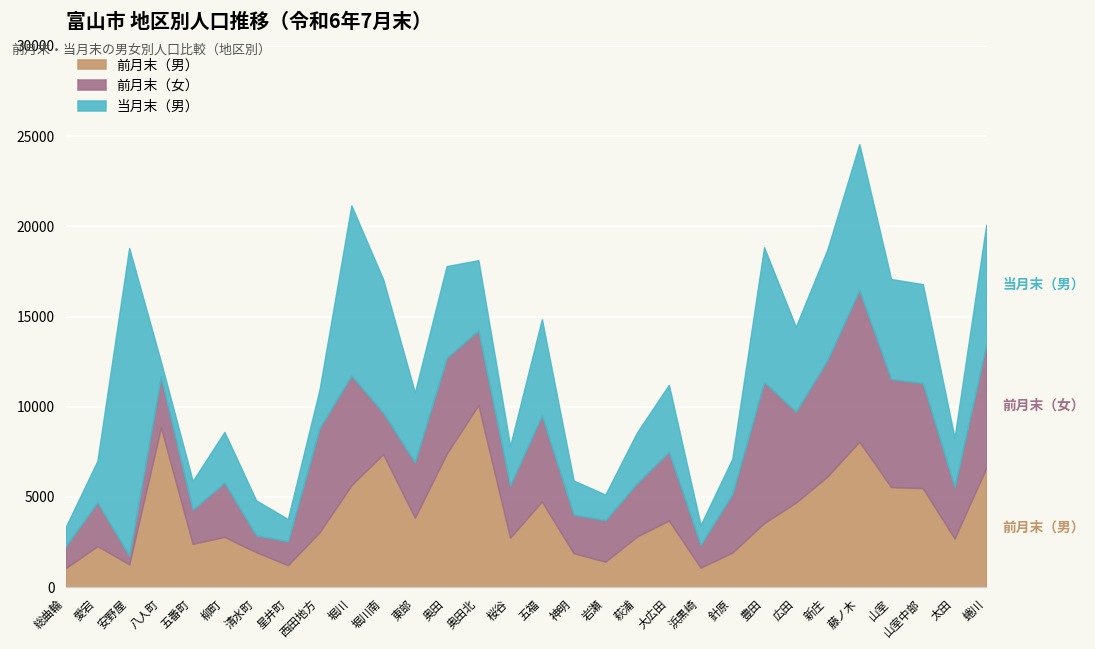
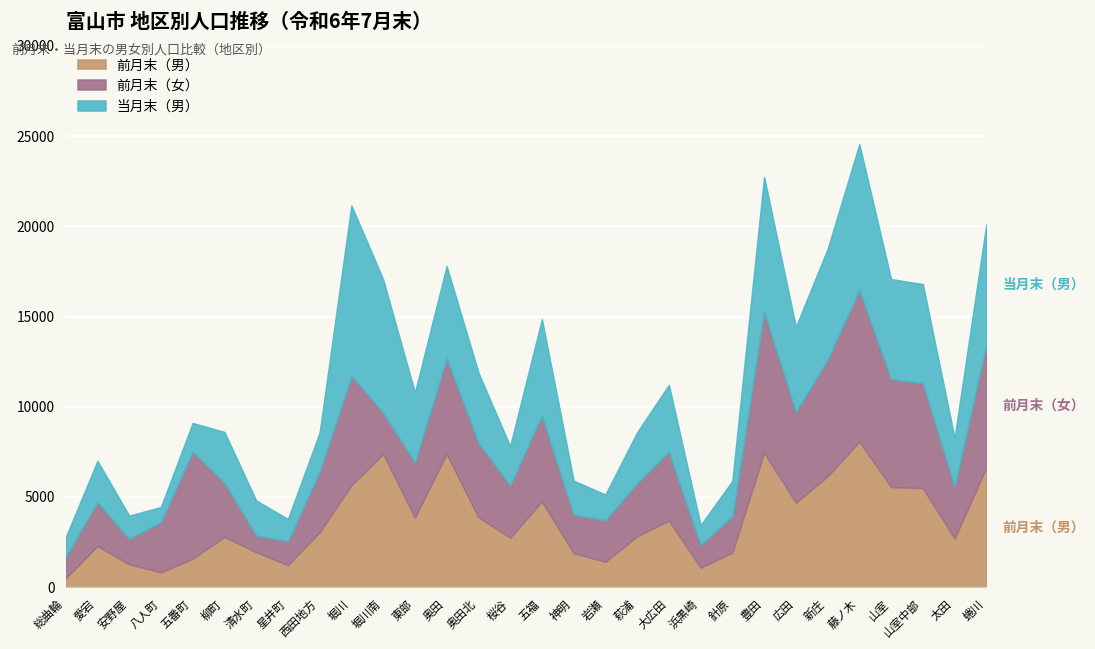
  {
    "前月末（男）": {
-     "総曲輪": 1100,
+     "総曲輪": 500,
      "愛宕": 2300,
      "安野屋": 1300,
-     "八人町": 8900,
-     "五番町": 2400,
+     "八人町": 800,
+     "五番町": 1600,
      "柳町": 2800,
      "清水町": 1900,
      "星井町": 1200,
      "西田地方": 3100,
      "堀川": 5700,
      "堀川南": 7400,
      "東部": 3900,
      "奥田": 7400,
-     "奥田北": 10100,
+     "奥田北": 3900,
      "桜谷": 2700,
      "五福": 4800,
      "神明": 1900,
      "岩瀬": 1400,
      "萩浦": 2800,
      "大広田": 3700,
      "浜黒崎": 1100,
      "針原": 1900,
-     "豊田": 3600,
+     "豊田": 7500,
      "広田": 4700,
      "新庄": 6100,
      "藤ノ木": 8100,
      "山室": 5600,
      "山室中部": 5500,
      "太田": 2700,
      "蜷川": 6600
    },
    "前月末（女）": {
      "総曲輪": 1200,
      "愛宕": 2400,
-     "安野屋": 500,
+     "安野屋": 1400,
      "八人町": 2800,
-     "五番町": 1900,
+     "五番町": 5900,
      "柳町": 3000,
      "清水町": 900,
      "星井町": 1300,
-     "西田地方": 5800,
+     "西田地方": 3400,
      "堀川": 6100,
      "堀川南": 2300,
      "東部": 3100,
      "奥田": 5300,
      "奥田北": 4100,
      "桜谷": 2900,
      "五福": 4800,
      "神明": 2100,
      "岩瀬": 2300,
      "萩浦": 3000,
      "大広田": 3800,
      "浜黒崎": 1300,
-     "針原": 3200,
+     "針原": 2000,
      "豊田": 7800,
      "広田": 5000,
      "新庄": 6500,
      "藤ノ木": 8400,
      "山室": 6000,
      "山室中部": 5800,
      "太田": 2900,
      "蜷川": 6800
    },
    "当月末（男）": {
      "総曲輪": 1100,
      "愛宕": 2300,
-     "安野屋": 17100,
+     "安野屋": 1300,
      "八人町": 800,
      "五番町": 1600,
      "柳町": 2800,
      "清水町": 1900,
      "星井町": 1200,
      "西田地方": 2100,
      "堀川": 9400,
      "堀川南": 7400,
      "東部": 3900,
      "奥田": 5100,
      "奥田北": 3900,
      "桜谷": 2200,
      "五福": 5300,
      "神明": 1900,
      "岩瀬": 1400,
      "萩浦": 2800,
      "大広田": 3700,
      "浜黒崎": 1100,
      "針原": 1900,
      "豊田": 7500,
      "広田": 4700,
      "新庄": 6100,
      "藤ノ木": 8100,
      "山室": 5500,
      "山室中部": 5500,
      "太田": 2700,
      "蜷川": 6600
    }
  }
